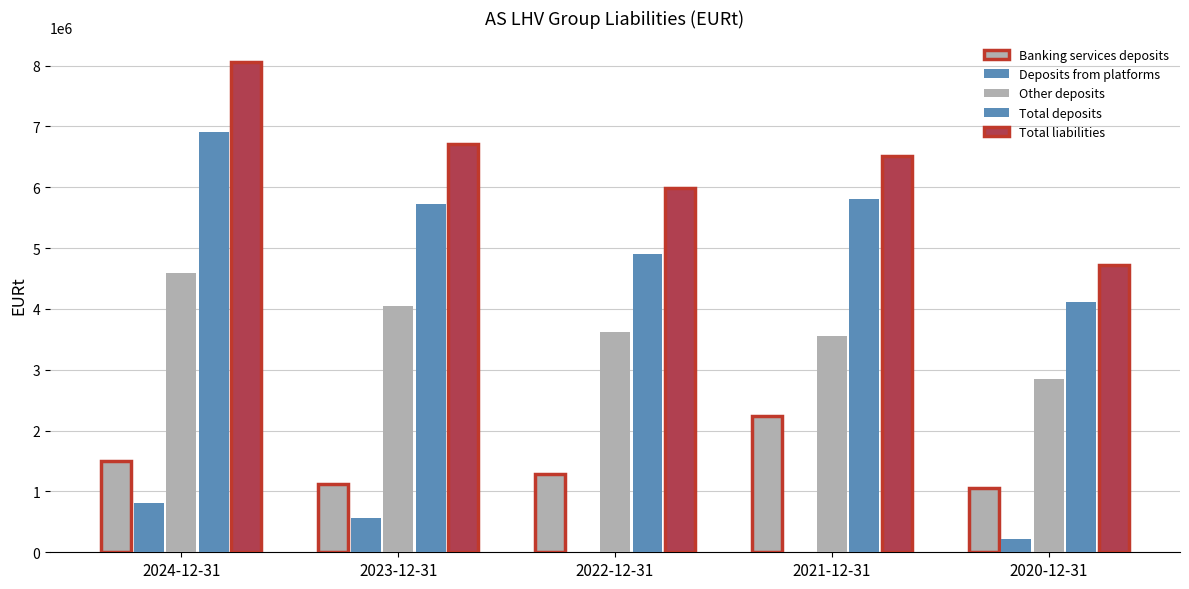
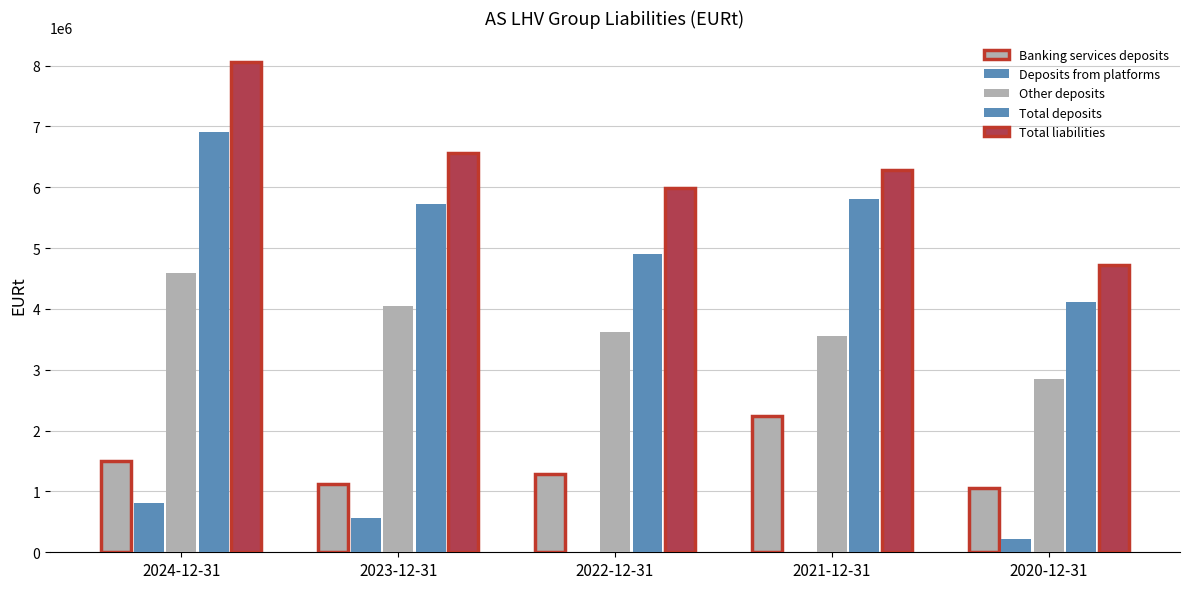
  {
    "Total liabilities": {
      "2024-12-31": 8100000,
-     "2023-12-31": 6700000,
+     "2023-12-31": 6600000,
      "2022-12-31": 6000000,
-     "2021-12-31": 6500000,
+     "2021-12-31": 6300000,
      "2020-12-31": 4700000
    }
  }
